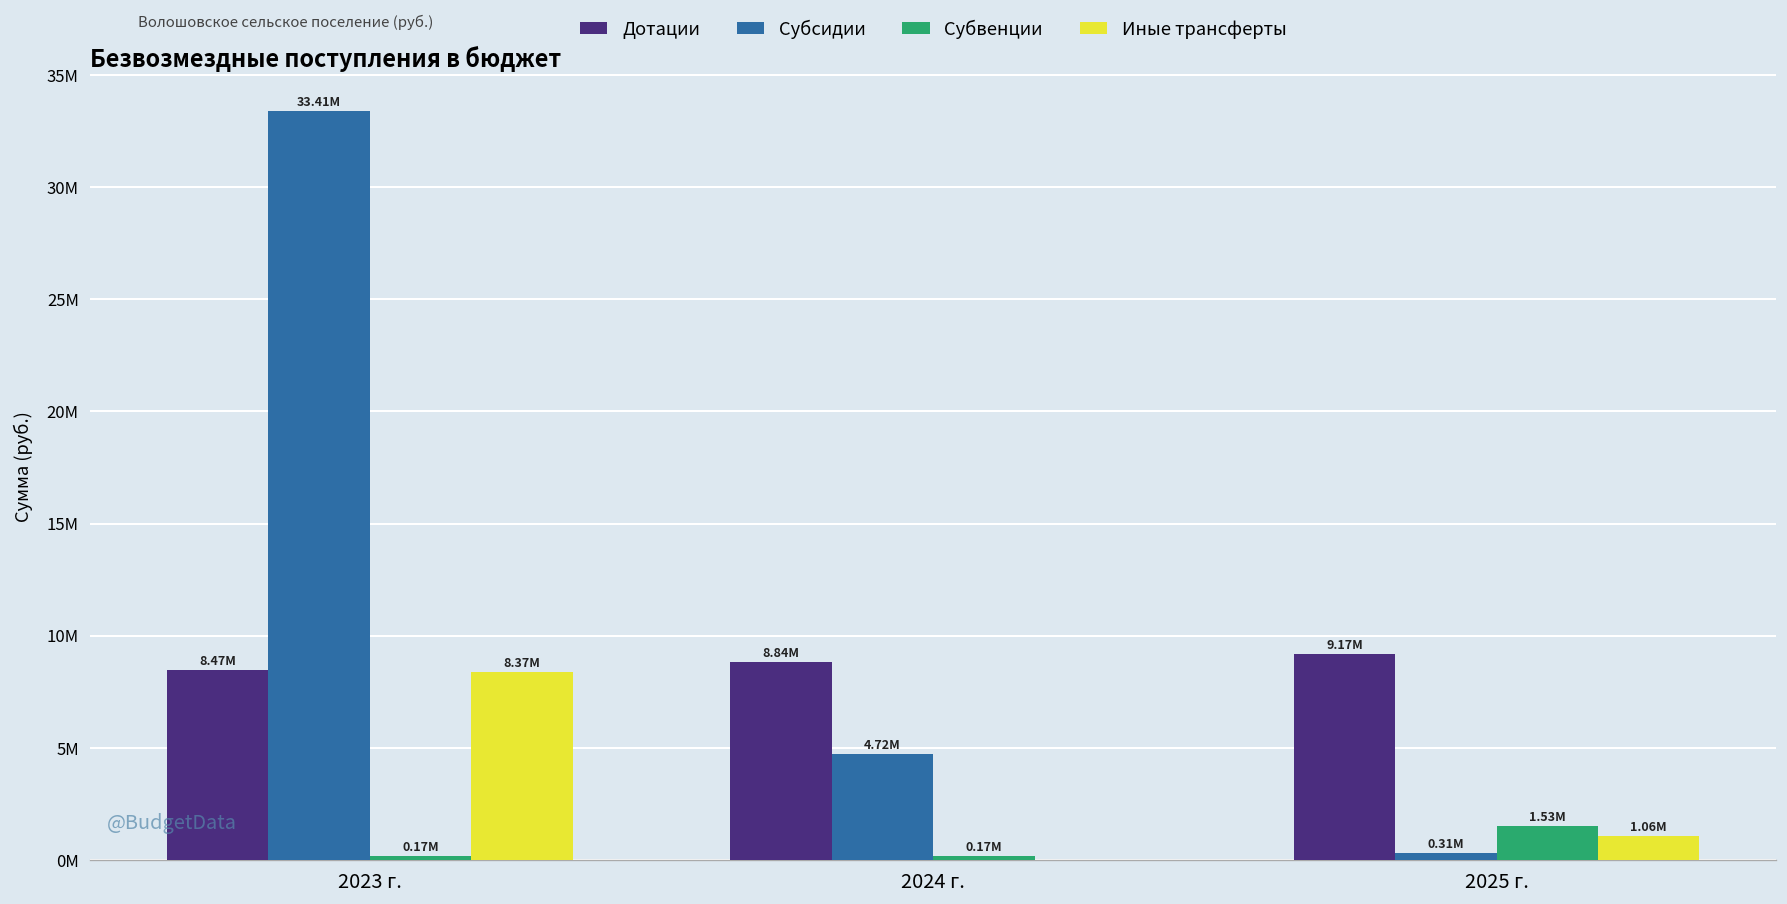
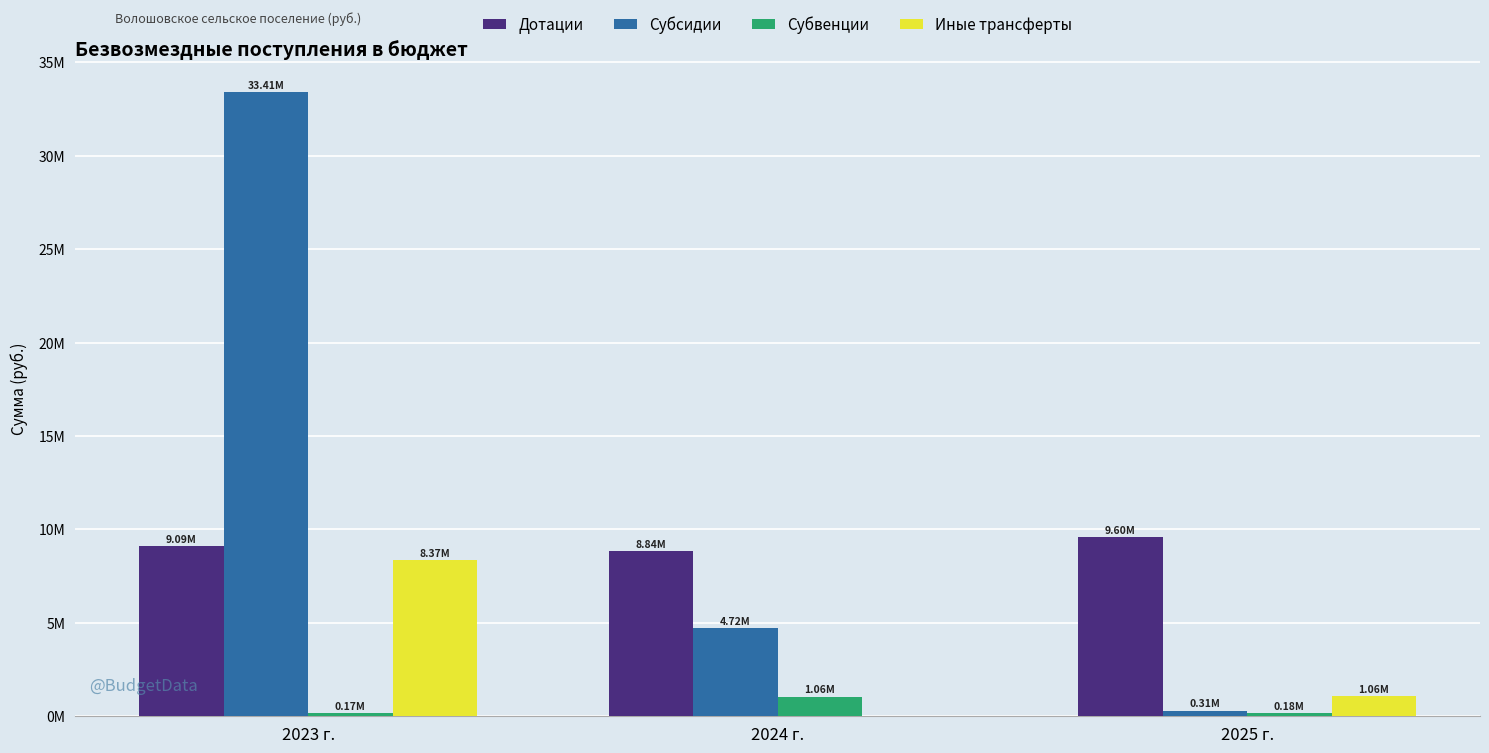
  {
    "Дотации": {
-     "2023 г.": "8.47M",
+     "2023 г.": "9.09M",
      "2024 г.": "8.84M",
-     "2025 г.": "9.17M"
+     "2025 г.": "9.60M"
    },
    "Субсидии": {
      "2023 г.": "33.41M",
      "2024 г.": "4.72M",
      "2025 г.": "0.31M"
    },
    "Субвенции": {
      "2023 г.": "0.17M",
-     "2024 г.": "0.17M",
-     "2025 г.": "1.53M"
+     "2024 г.": "1.06M",
+     "2025 г.": "0.18M"
    },
    "Иные трансферты": {
      "2023 г.": "8.37M",
      "2025 г.": "1.06M"
    }
  }
